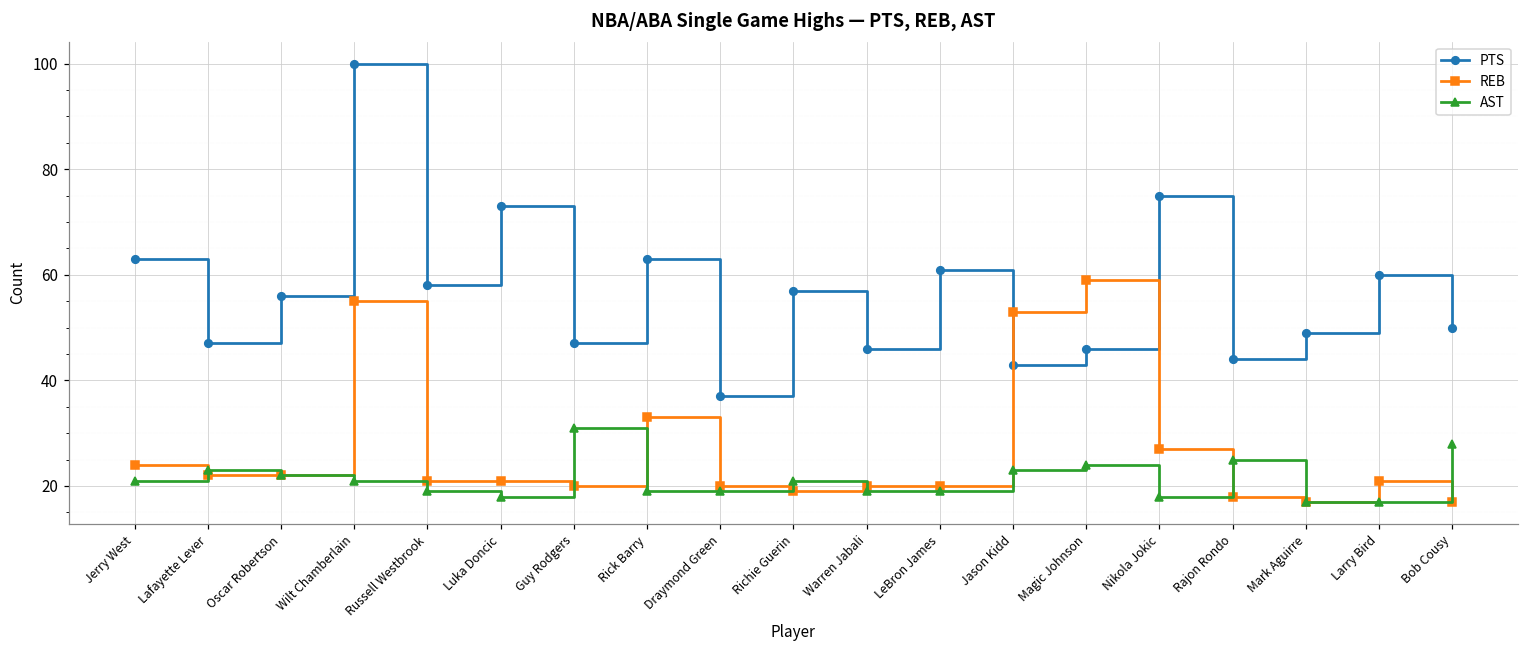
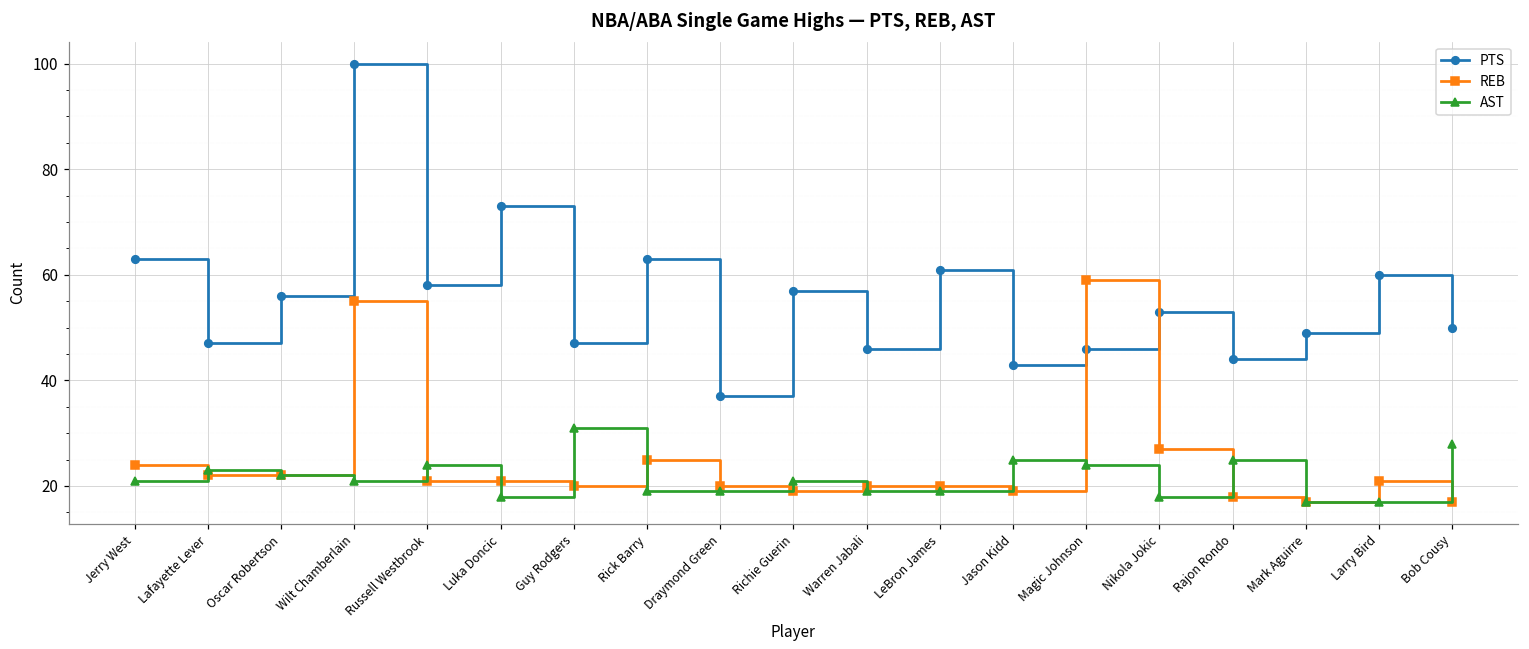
  {
    "PTS": {
      "Jerry West": 63,
      "Lafayette Lever": 47,
      "Oscar Robertson": 56,
      "Wilt Chamberlain": 100,
      "Russell Westbrook": 58,
      "Luka Doncic": 73,
      "Guy Rodgers": 47,
      "Rick Barry": 63,
      "Draymond Green": 37,
      "Richie Guerin": 57,
      "Warren Jabali": 46,
      "LeBron James": 61,
      "Jason Kidd": 43,
      "Magic Johnson": 46,
-     "Nikola Jokic": 75,
+     "Nikola Jokic": 53,
      "Rajon Rondo": 44,
      "Mark Aguirre": 49,
      "Larry Bird": 60,
      "Bob Cousy": 50
    },
    "REB": {
      "Jerry West": 24,
      "Lafayette Lever": 22,
      "Wilt Chamberlain": 55,
      "Russell Westbrook": 21,
      "Luka Doncic": 21,
      "Guy Rodgers": 20,
-     "Rick Barry": 33,
+     "Rick Barry": 25,
      "Draymond Green": 20,
      "Richie Guerin": 19,
      "Warren Jabali": 20,
      "LeBron James": 20,
-     "Jason Kidd": 53,
+     "Jason Kidd": 19,
      "Magic Johnson": 59,
      "Nikola Jokic": 27,
      "Rajon Rondo": 18,
      "Larry Bird": 21,
      "Bob Cousy": 17
    },
    "AST": {
      "Jerry West": 21,
      "Lafayette Lever": 23,
      "Wilt Chamberlain": 21,
-     "Russell Westbrook": 19,
+     "Russell Westbrook": 24,
      "Luka Doncic": 18,
      "Guy Rodgers": 31,
      "Rick Barry": 19,
      "Draymond Green": 19,
      "Richie Guerin": 21,
      "Warren Jabali": 19,
      "LeBron James": 19,
-     "Jason Kidd": 23,
+     "Jason Kidd": 25,
      "Magic Johnson": 24,
      "Nikola Jokic": 18,
      "Rajon Rondo": 25,
      "Larry Bird": 17,
      "Bob Cousy": 28
    }
  }
